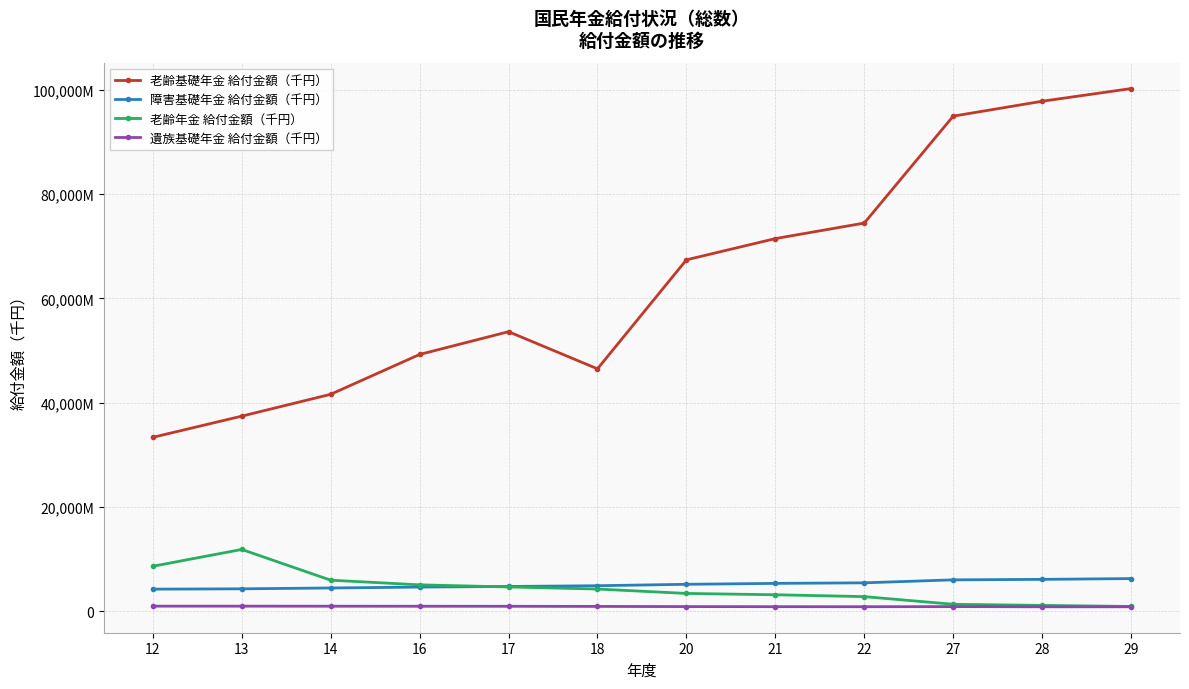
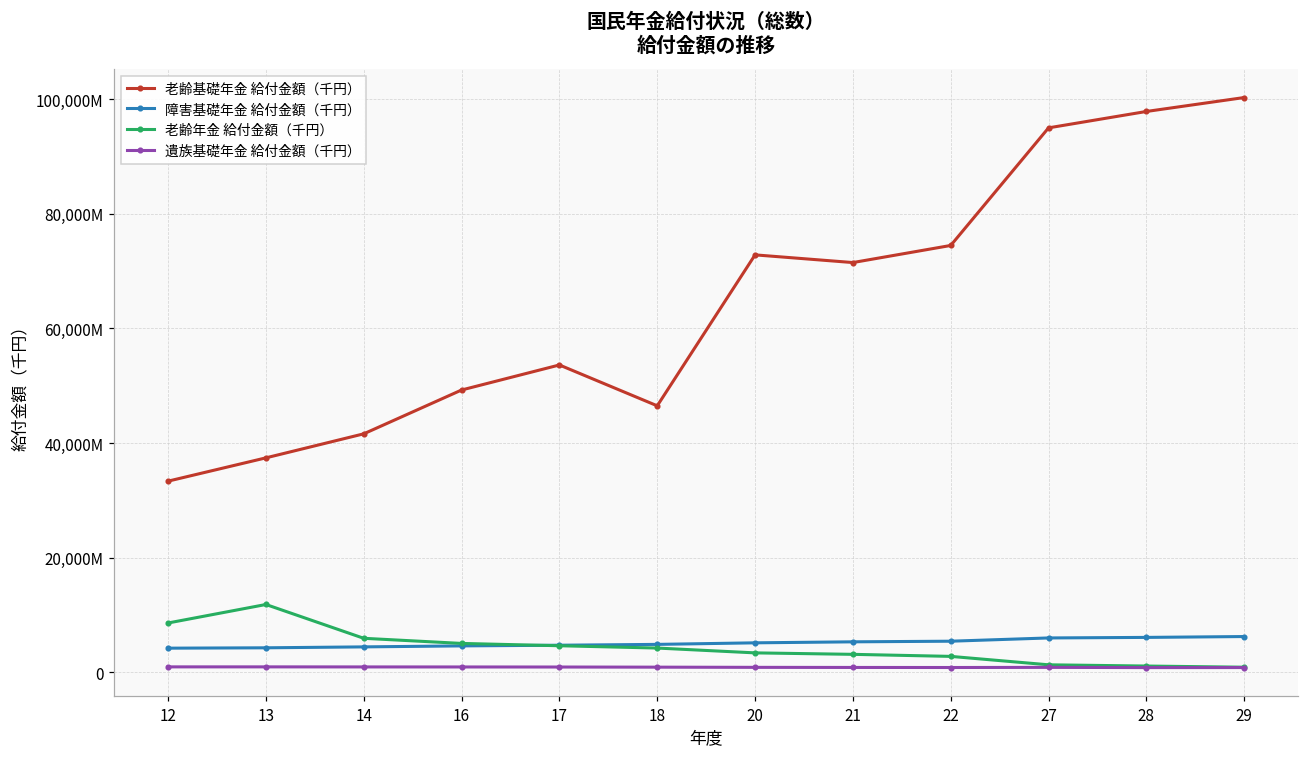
  {
    "老齢基礎年金 給付金額（千円）": {
      "12": "33,000,000,000",
      "13": "37,000,000,000",
      "14": "42,000,000,000",
      "16": "49,000,000,000",
      "17": "54,000,000,000",
      "18": "46,000,000,000",
-     "20": "67,000,000,000",
+     "20": "73,000,000,000",
      "21": "71,000,000,000",
      "22": "74,000,000,000",
      "27": "95,000,000,000",
      "28": "98,000,000,000",
      "29": "100,000,000,000"
    },
    "障害基礎年金 給付金額（千円）": {
      "12": "4,000,000,000",
      "13": "4,000,000,000",
      "14": "4,000,000,000",
      "18": "5,000,000,000",
      "20": "5,000,000,000",
      "21": "5,000,000,000",
      "22": "5,000,000,000",
      "27": "6,000,000,000",
      "28": "6,000,000,000",
      "29": "6,000,000,000"
    },
    "老齢年金 給付金額（千円）": {
      "12": "9,000,000,000",
      "13": "12,000,000,000",
      "14": "6,000,000,000",
      "18": "4,000,000,000",
      "20": "3,000,000,000",
      "21": "3,000,000,000",
      "22": "3,000,000,000"
    },
    "遺族基礎年金 給付金額（千円）": {
      "12": "1,000,000,000",
      "13": "1,000,000,000",
      "14": "1,000,000,000",
      "16": "1,000,000,000",
      "17": "1,000,000,000",
      "18": "1,000,000,000",
      "20": "1,000,000,000",
      "21": "1,000,000,000",
      "22": "1,000,000,000"
    }
  }
